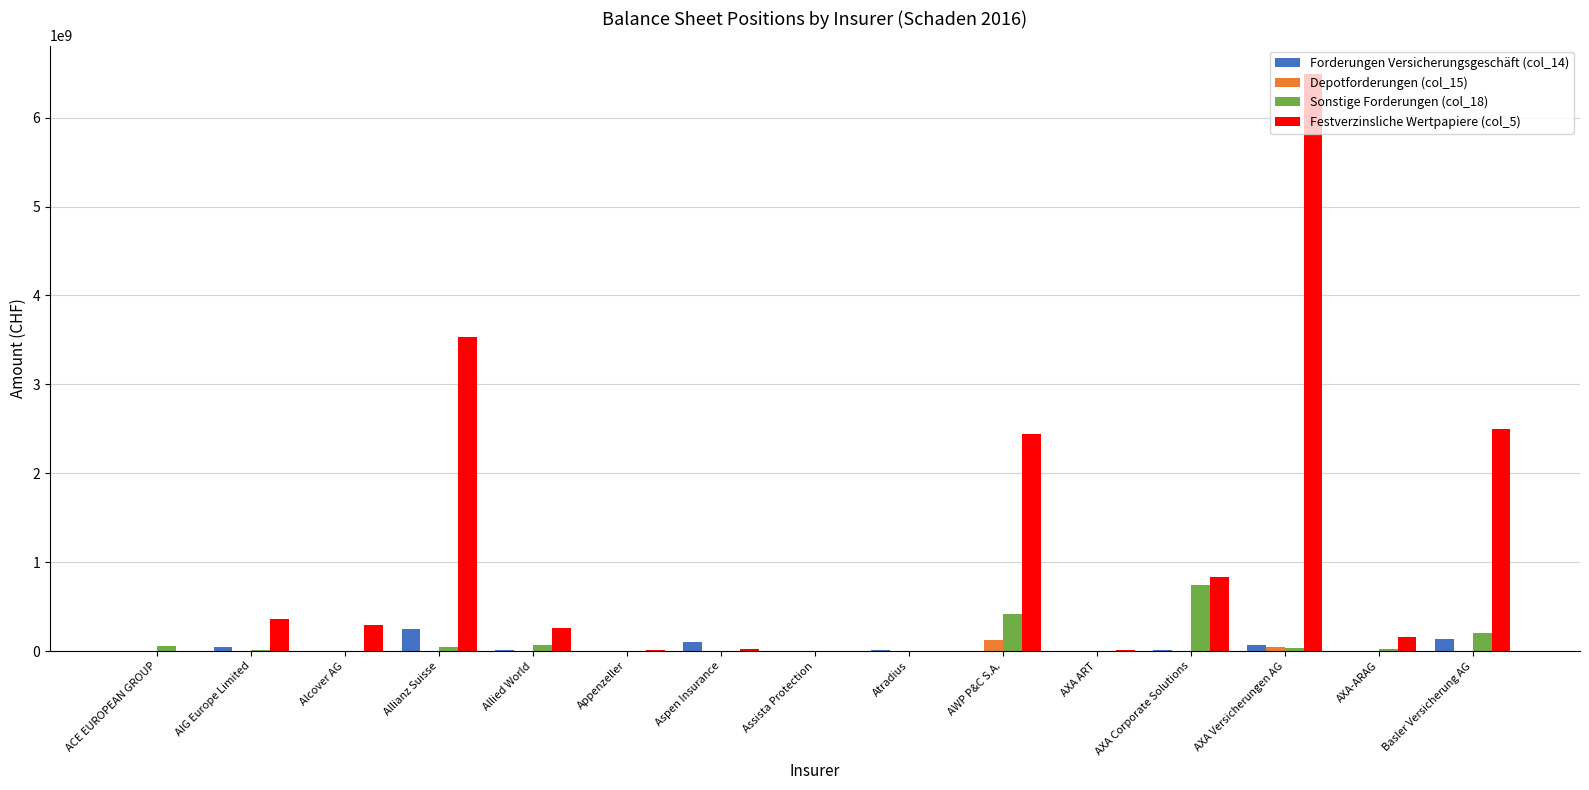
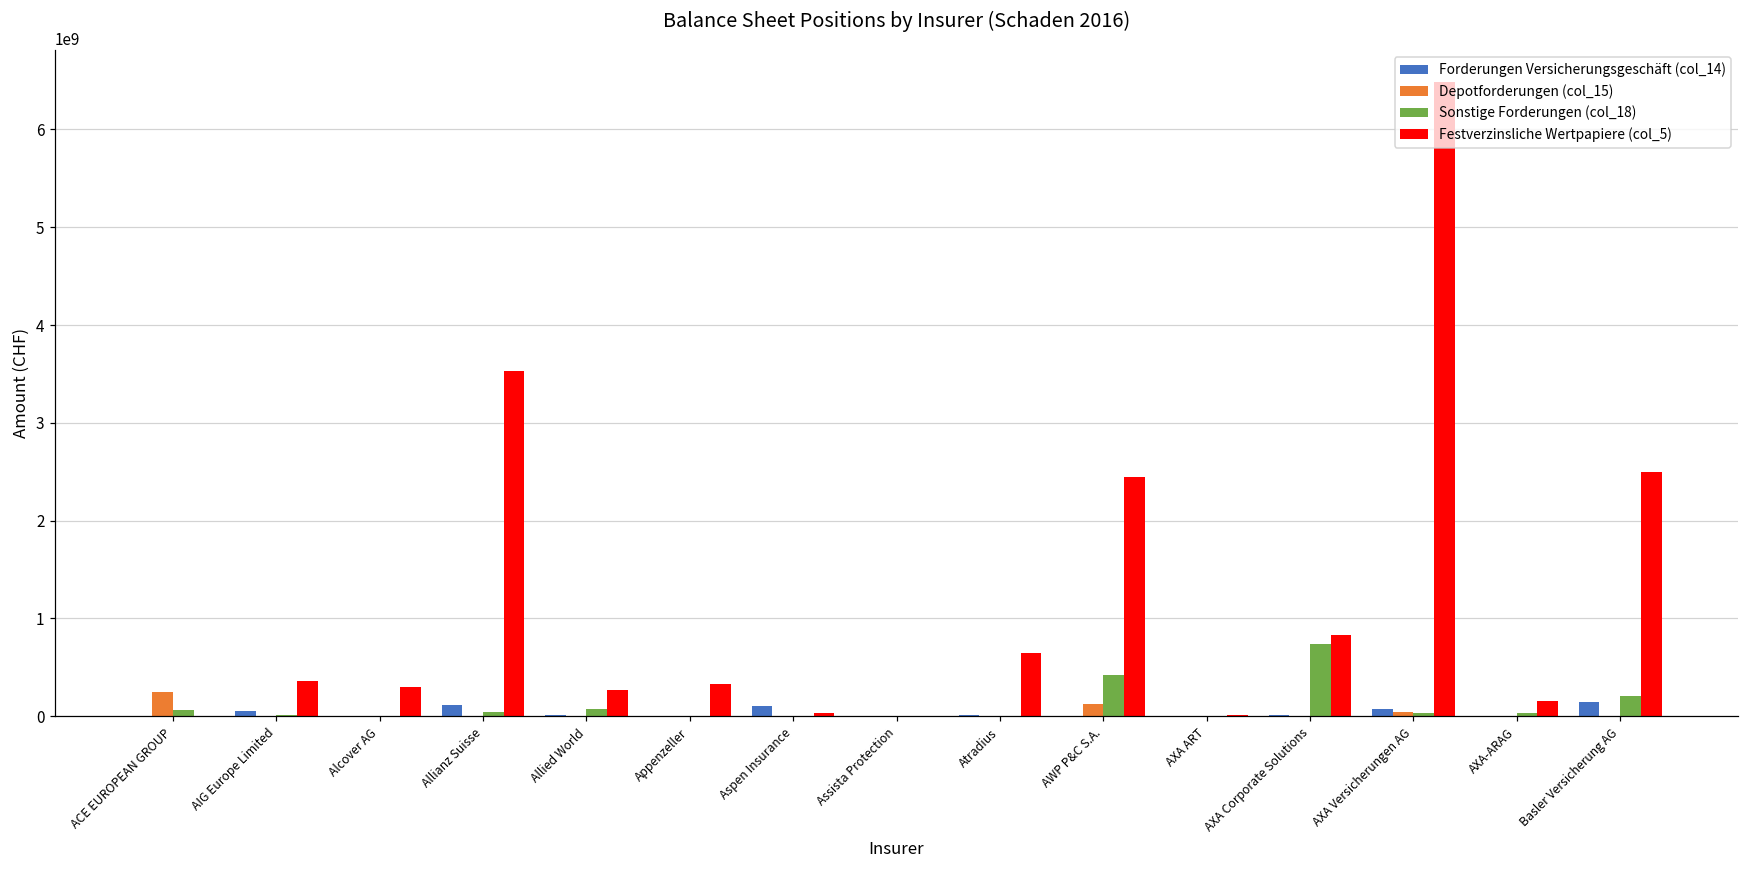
  {
    "Forderungen Versicherungsgeschäft (col_14)": {
      "AIG Europe Limited": 100000000,
-     "Allianz Suisse": 200000000,
+     "Allianz Suisse": 100000000,
      "Aspen Insurance": 100000000,
      "AXA Versicherungen AG": 100000000,
      "Basler Versicherung AG": 100000000
    },
    "Depotforderungen (col_15)": {
-     "ACE EUROPEAN GROUP": 0,
+     "ACE EUROPEAN GROUP": 300000000,
      "AIG Europe Limited": 0,
      "Alcover AG": 0,
      "Allied World": 0,
      "Appenzeller": 0,
      "Aspen Insurance": 0,
      "Assista Protection": 0,
      "Atradius": 0,
      "AWP P&C S.A.": 100000000,
      "AXA ART": 0,
      "AXA Versicherungen AG": 0,
      "AXA-ARAG": 0
    },
    "Sonstige Forderungen (col_18)": {
      "ACE EUROPEAN GROUP": 100000000,
      "Allianz Suisse": 0,
      "Allied World": 100000000,
      "Appenzeller": 0,
      "Aspen Insurance": 0,
      "AWP P&C S.A.": 400000000,
      "AXA Corporate Solutions": 700000000,
      "AXA Versicherungen AG": 0,
      "Basler Versicherung AG": 200000000
    },
    "Festverzinsliche Wertpapiere (col_5)": {
      "AIG Europe Limited": 400000000,
      "Alcover AG": 300000000,
      "Allianz Suisse": 3500000000,
      "Allied World": 300000000,
-     "Appenzeller": 0,
+     "Appenzeller": 300000000,
      "Assista Protection": 0,
-     "Atradius": 0,
+     "Atradius": 700000000,
      "AWP P&C S.A.": 2400000000,
      "AXA Corporate Solutions": 800000000,
      "AXA-ARAG": 200000000,
      "Basler Versicherung AG": 2500000000
    }
  }
